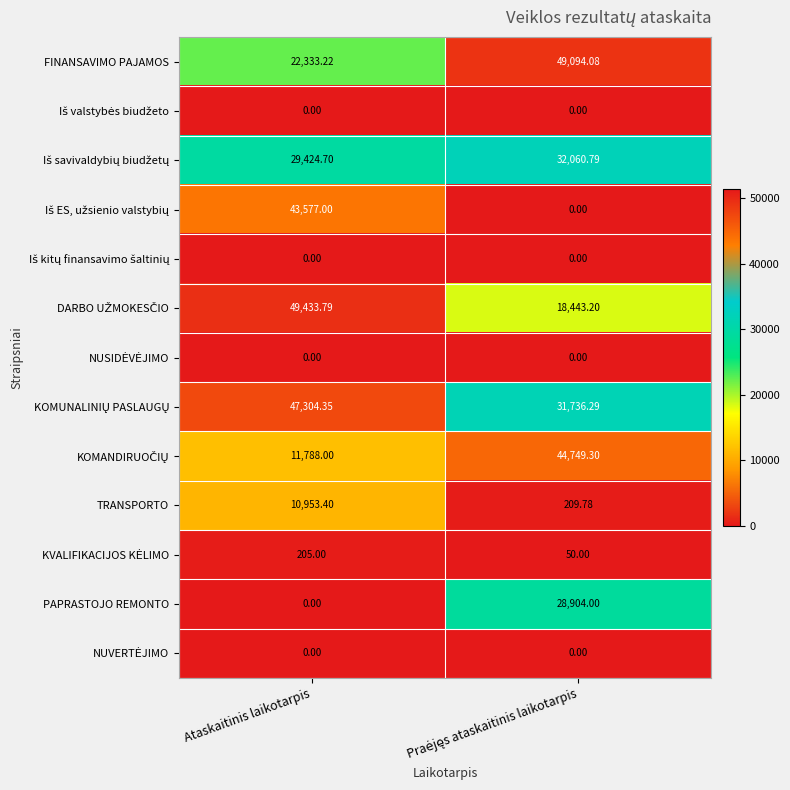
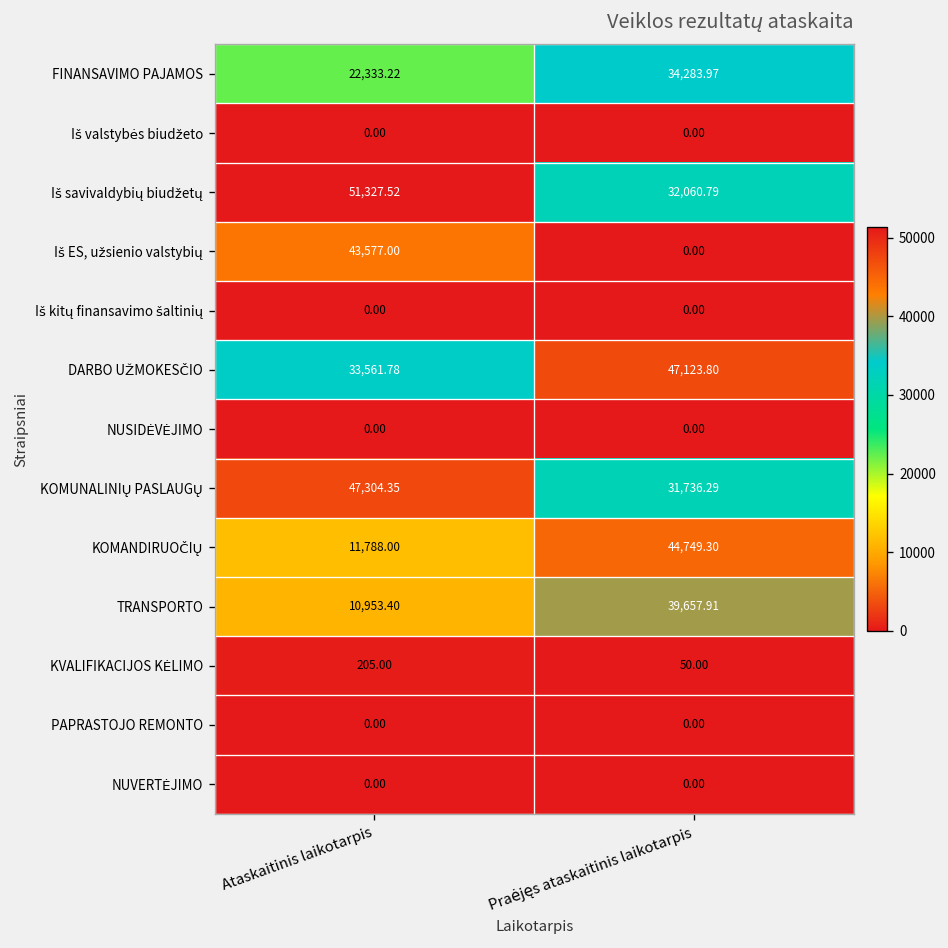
  {
    "FINANSAVIMO PAJAMOS": {
      "Ataskaitinis laikotarpis": "22,333.22",
-     "Praėjęs ataskaitinis laikotarpis": "49,094.08"
+     "Praėjęs ataskaitinis laikotarpis": "34,283.97"
    },
    "Iš valstybės biudžeto": {
      "Ataskaitinis laikotarpis": "0.00",
      "Praėjęs ataskaitinis laikotarpis": "0.00"
    },
    "Iš savivaldybių biudžetų": {
-     "Ataskaitinis laikotarpis": "29,424.70",
+     "Ataskaitinis laikotarpis": "51,327.52",
      "Praėjęs ataskaitinis laikotarpis": "32,060.79"
    },
    "Iš ES, užsienio valstybių": {
      "Ataskaitinis laikotarpis": "43,577.00",
      "Praėjęs ataskaitinis laikotarpis": "0.00"
    },
    "Iš kitų finansavimo šaltinių": {
      "Ataskaitinis laikotarpis": "0.00",
      "Praėjęs ataskaitinis laikotarpis": "0.00"
    },
    "DARBO UŽMOKESČIO": {
-     "Ataskaitinis laikotarpis": "49,433.79",
-     "Praėjęs ataskaitinis laikotarpis": "18,443.20"
+     "Ataskaitinis laikotarpis": "33,561.78",
+     "Praėjęs ataskaitinis laikotarpis": "47,123.80"
    },
    "NUSIDĖVĖJIMO": {
      "Ataskaitinis laikotarpis": "0.00",
      "Praėjęs ataskaitinis laikotarpis": "0.00"
    },
    "KOMUNALINIŲ PASLAUGŲ": {
      "Ataskaitinis laikotarpis": "47,304.35",
      "Praėjęs ataskaitinis laikotarpis": "31,736.29"
    },
    "KOMANDIRUOČIŲ": {
      "Ataskaitinis laikotarpis": "11,788.00",
      "Praėjęs ataskaitinis laikotarpis": "44,749.30"
    },
    "TRANSPORTO": {
      "Ataskaitinis laikotarpis": "10,953.40",
-     "Praėjęs ataskaitinis laikotarpis": "209.78"
+     "Praėjęs ataskaitinis laikotarpis": "39,657.91"
    },
    "KVALIFIKACIJOS KĖLIMO": {
      "Ataskaitinis laikotarpis": "205.00",
      "Praėjęs ataskaitinis laikotarpis": "50.00"
    },
    "PAPRASTOJO REMONTO": {
      "Ataskaitinis laikotarpis": "0.00",
-     "Praėjęs ataskaitinis laikotarpis": "28,904.00"
+     "Praėjęs ataskaitinis laikotarpis": "0.00"
    },
    "NUVERTĖJIMO": {
      "Ataskaitinis laikotarpis": "0.00",
      "Praėjęs ataskaitinis laikotarpis": "0.00"
    }
  }
